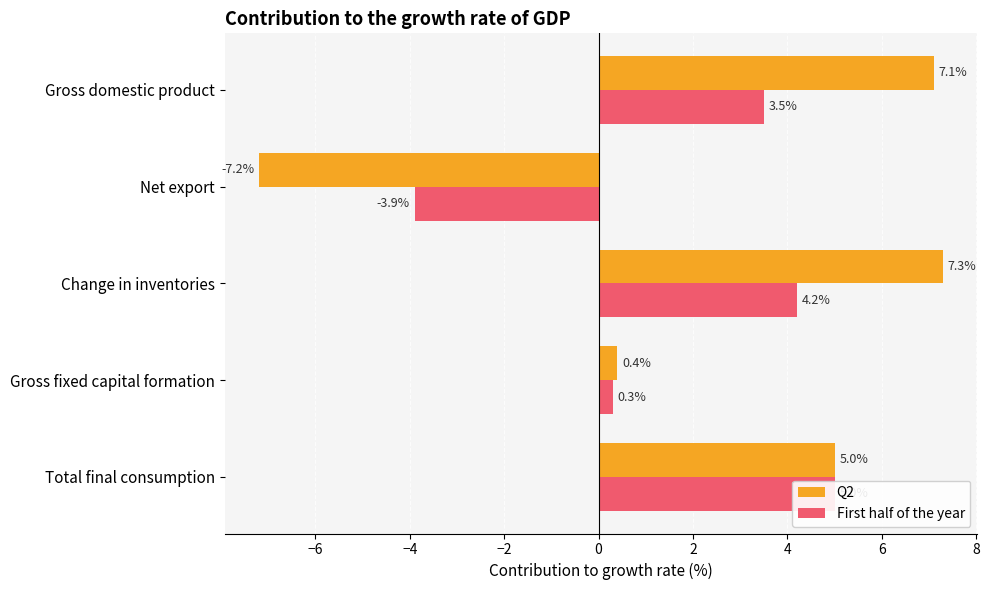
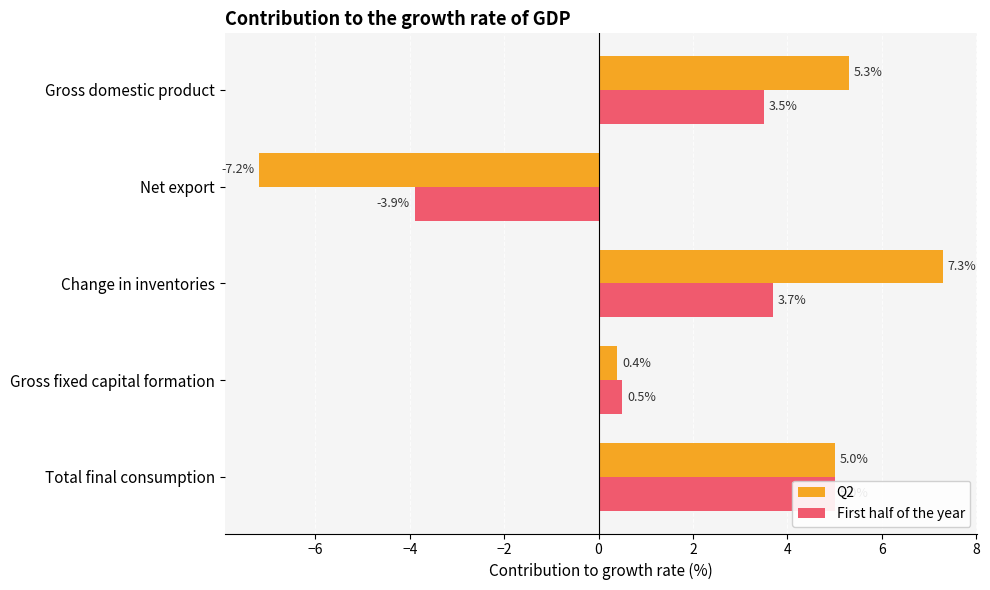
  {
    "Q2": {
-     "Gross domestic product": "7.1%",
+     "Gross domestic product": "5.3%",
      "Net export": "-7.2%",
      "Change in inventories": "7.3%",
      "Gross fixed capital formation": "0.4%",
      "Total final consumption": "5.0%"
    },
    "First half of the year": {
      "Gross domestic product": "3.5%",
      "Net export": "-3.9%",
-     "Change in inventories": "4.2%",
-     "Gross fixed capital formation": "0.3%"
+     "Change in inventories": "3.7%",
+     "Gross fixed capital formation": "0.5%"
    }
  }
